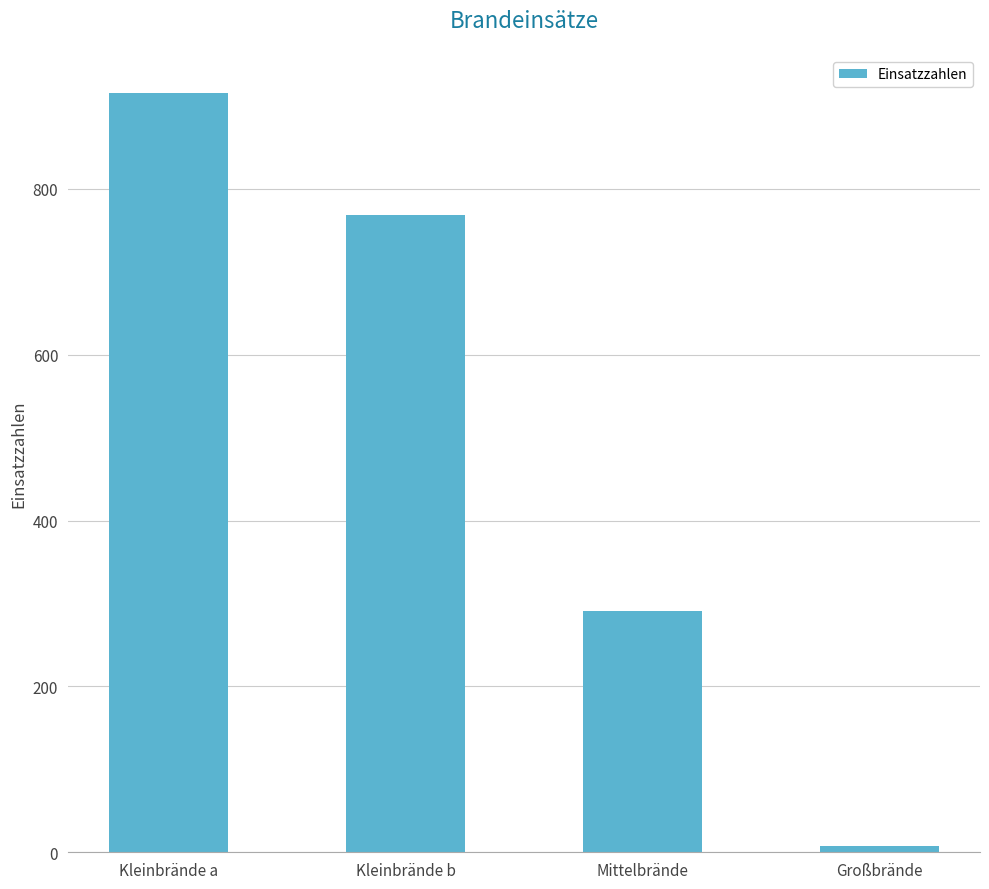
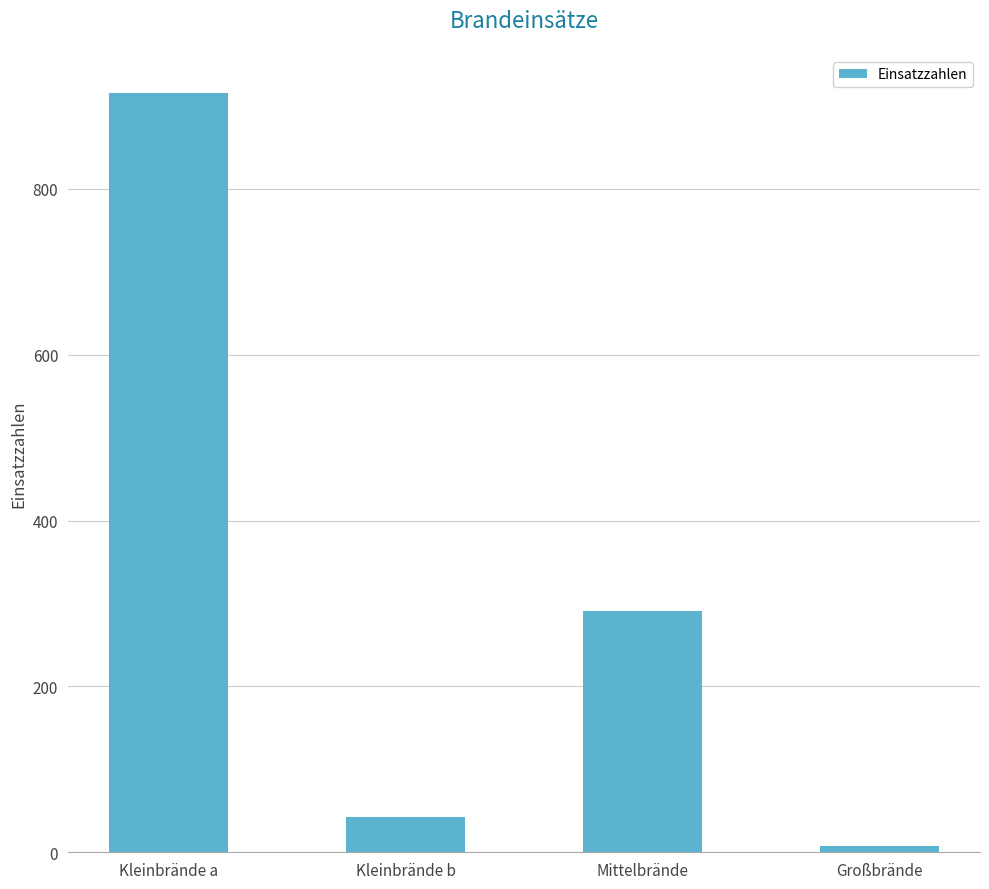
  {
    "Kleinbrände a": 920,
-   "Kleinbrände b": 770,
+   "Kleinbrände b": 40,
    "Mittelbrände": 290,
    "Großbrände": 10
  }
